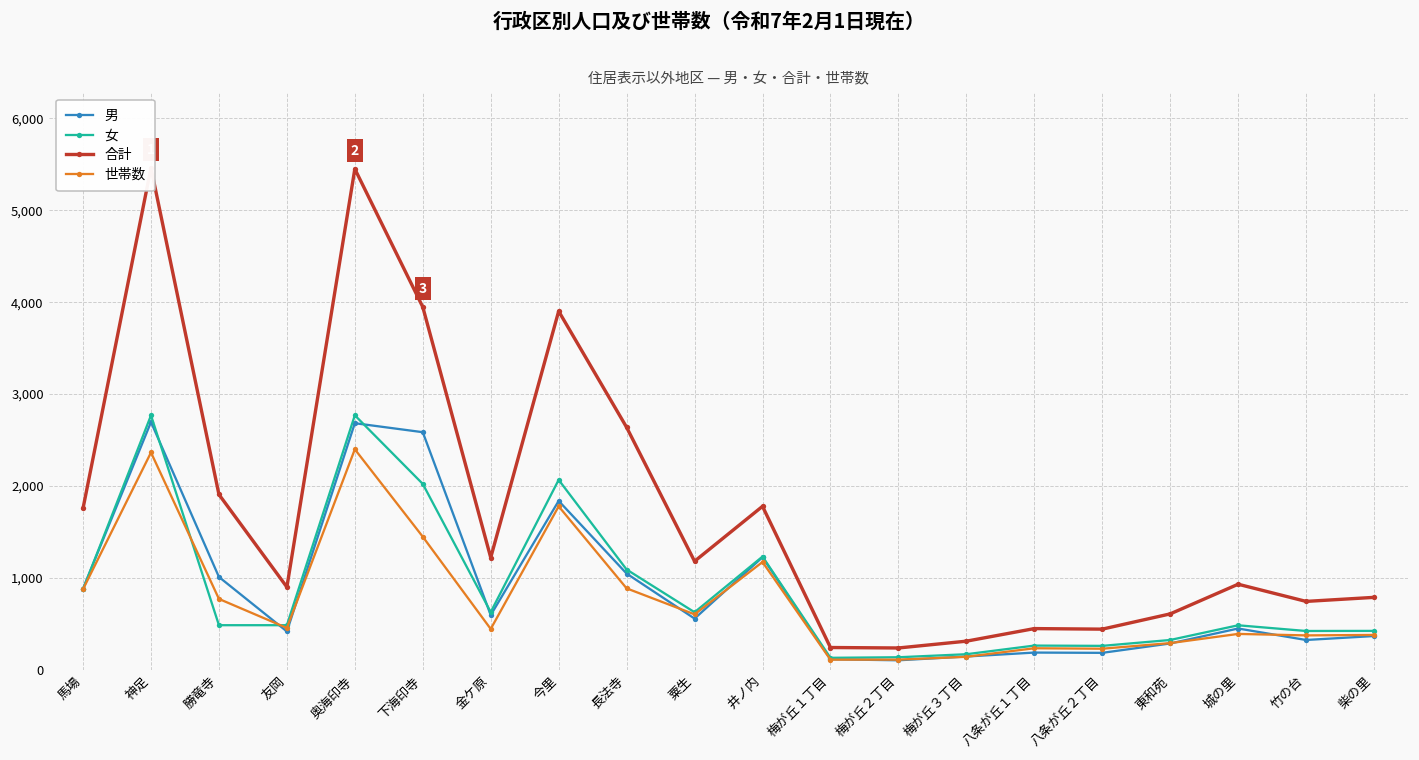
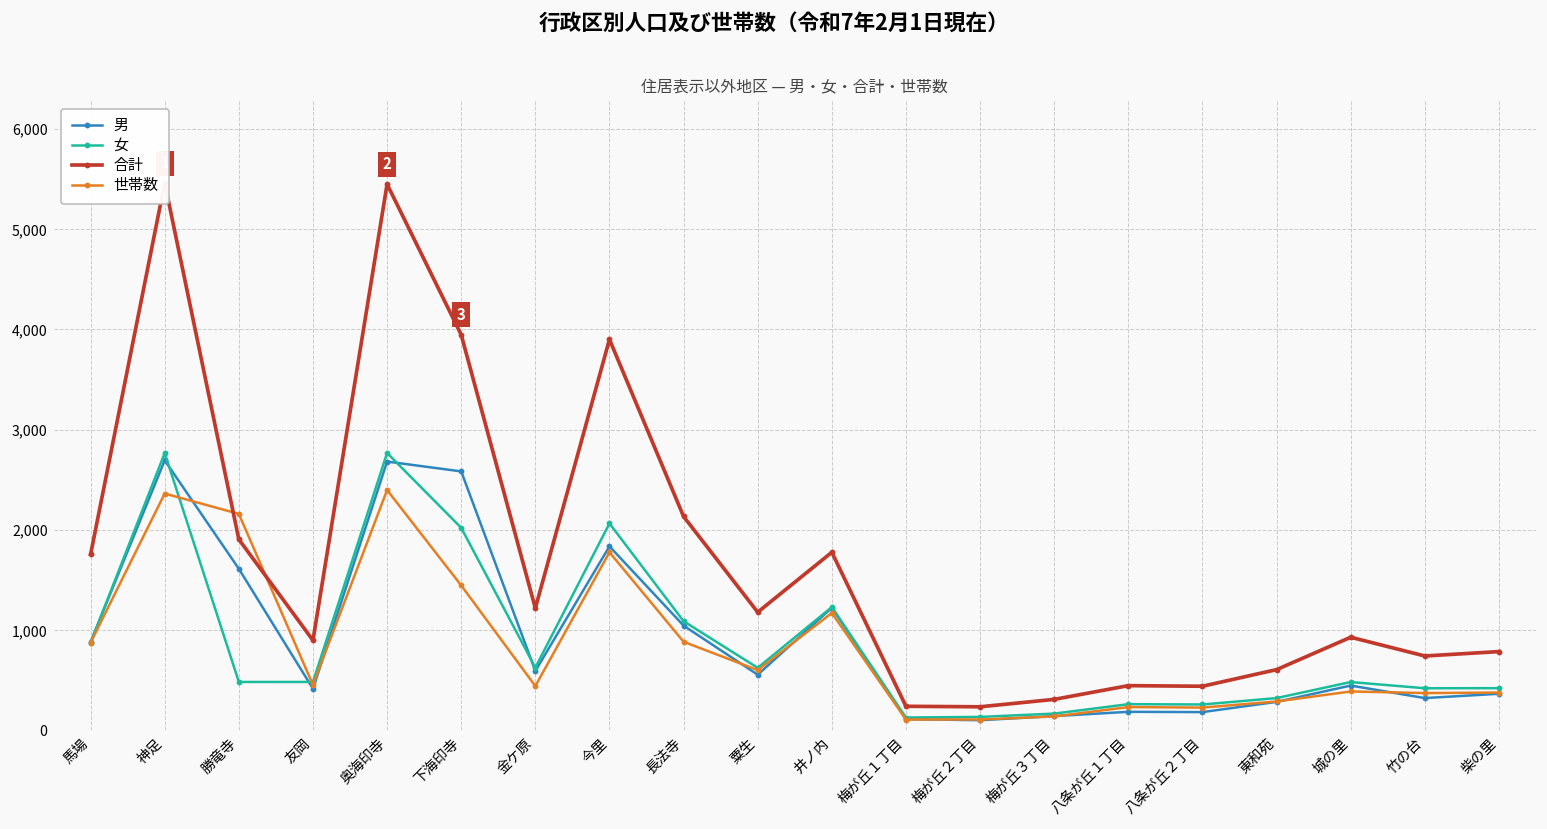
  {
    "男": {
      "神足": "2,700",
-     "勝竜寺": "1,000",
+     "勝竜寺": "1,600",
      "友岡": "400",
      "奥海印寺": "2,700",
      "下海印寺": "2,600",
      "金ケ原": "600",
      "今里": "1,800",
      "長法寺": "1,000",
      "粟生": "600",
      "八条が丘１丁目": "200",
      "八条が丘２丁目": "200",
      "城の里": "400",
      "竹の台": "300"
    },
    "女": {
      "神足": "2,800",
      "勝竜寺": "500",
      "奥海印寺": "2,800",
      "下海印寺": "2,000",
      "金ケ原": "600",
      "今里": "2,100",
      "長法寺": "1,100",
      "八条が丘２丁目": "300",
      "東和苑": "300",
      "城の里": "500",
      "竹の台": "400",
      "柴の里": "400"
    },
    "合計": {
      "馬場": "1,800",
      "勝竜寺": "1,900",
      "友岡": "900",
      "金ケ原": "1,200",
      "今里": "3,900",
-     "長法寺": "2,600",
+     "長法寺": "2,100",
      "粟生": "1,200",
      "井ノ内": "1,800",
      "梅が丘１丁目": "200",
      "梅が丘２丁目": "200",
      "梅が丘３丁目": "300",
      "八条が丘１丁目": "400",
      "八条が丘２丁目": "400",
      "東和苑": "600",
      "城の里": "900",
      "竹の台": "700",
      "柴の里": "800"
    },
    "世帯数": {
      "神足": "2,400",
-     "勝竜寺": "800",
+     "勝竜寺": "2,200",
      "奥海印寺": "2,400",
      "下海印寺": "1,400",
      "金ケ原": "400",
      "今里": "1,800",
      "長法寺": "900",
      "井ノ内": "1,200",
      "八条が丘２丁目": "200",
      "城の里": "400",
      "竹の台": "400"
    }
  }
